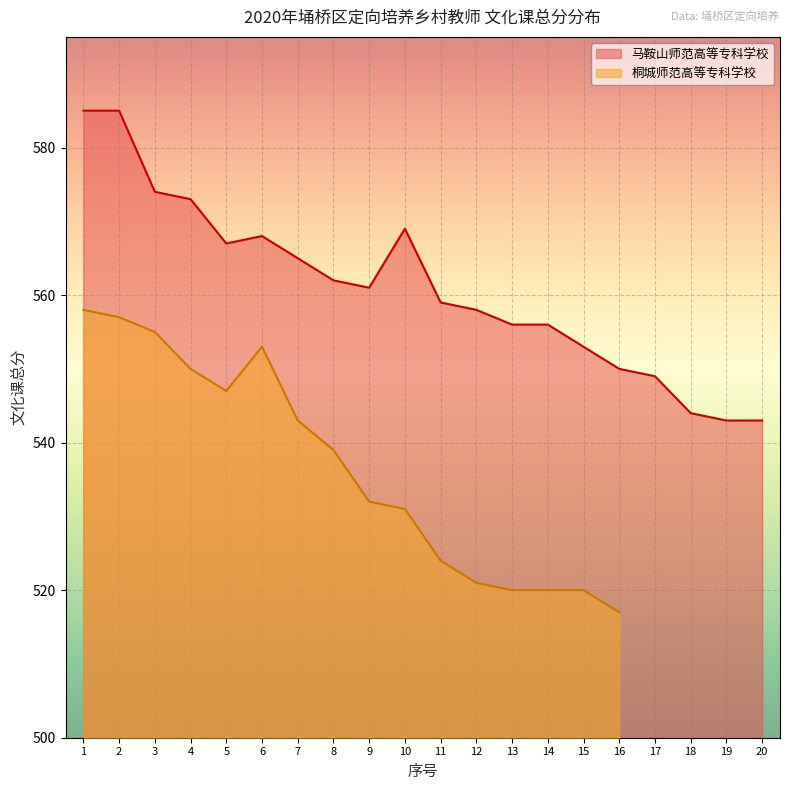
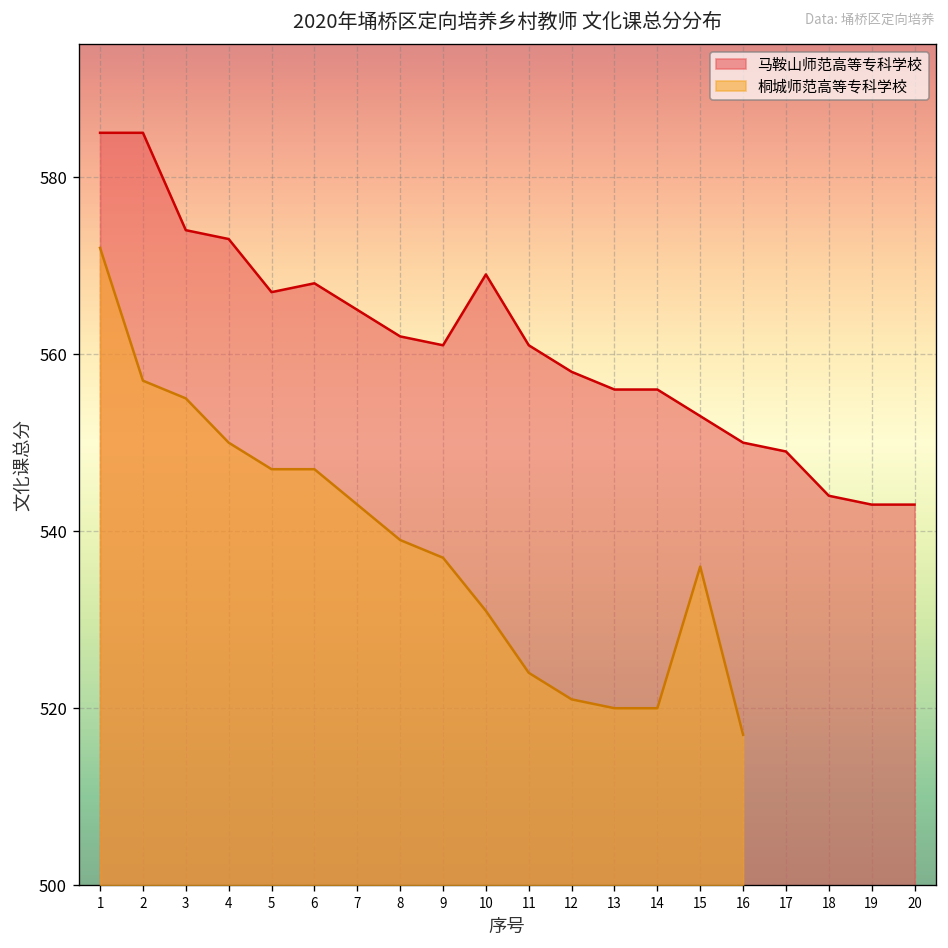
  {
    "马鞍山师范高等专科学校": {
      "1": 585,
      "2": 585,
      "3": 574,
      "4": 573,
      "5": 567,
      "6": 568,
      "7": 565,
      "8": 562,
      "9": 561,
      "10": 569,
-     "11": 559,
+     "11": 561,
      "12": 558,
      "13": 556,
      "14": 556,
      "15": 553,
      "16": 550,
      "17": 549,
      "18": 544,
      "19": 543,
      "20": 543
    },
    "桐城师范高等专科学校": {
-     "1": 558,
+     "1": 572,
      "2": 557,
      "3": 555,
      "4": 550,
      "5": 547,
-     "6": 553,
+     "6": 547,
      "7": 543,
      "8": 539,
-     "9": 532,
+     "9": 537,
      "10": 531,
      "11": 524,
      "12": 521,
      "13": 520,
      "14": 520,
-     "15": 520,
+     "15": 536,
      "16": 517
    }
  }
